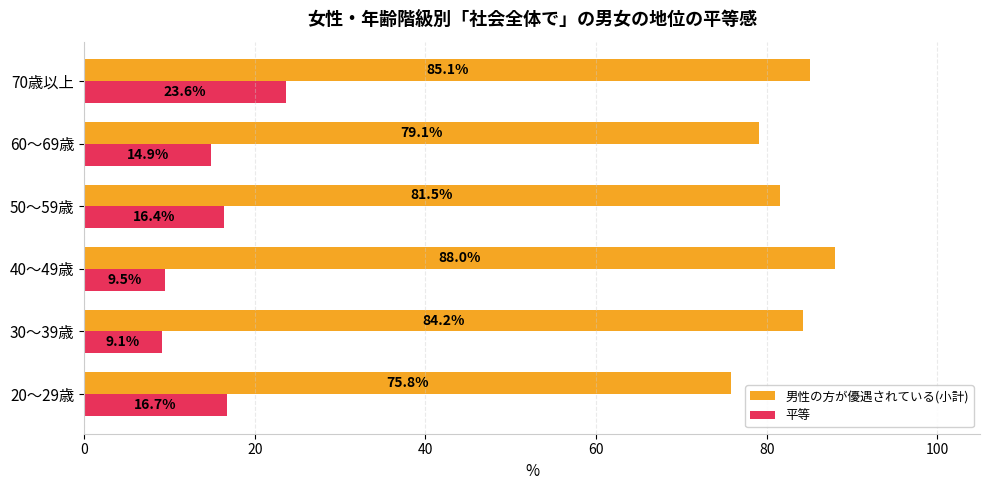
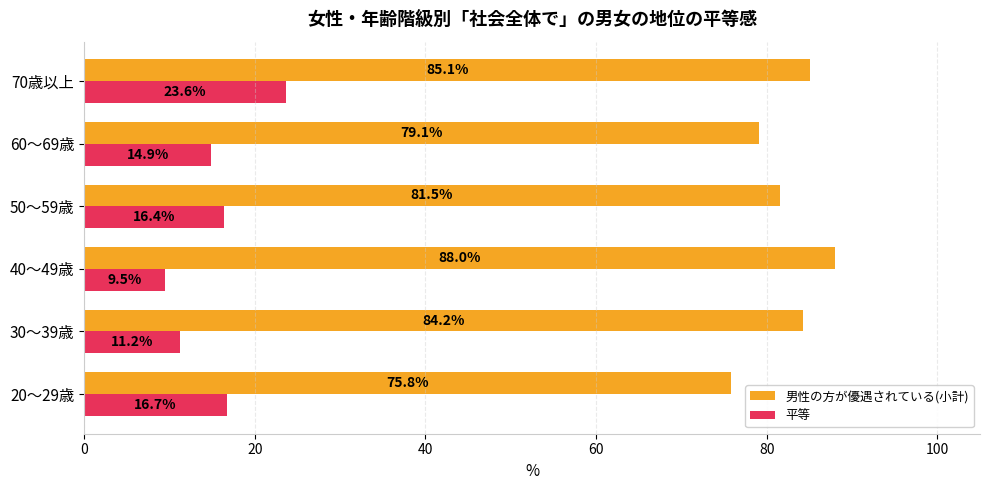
  {
    "男性の方が優遇されている(小計)": {
      "70歳以上": "85.1%",
      "60～69歳": "79.1%",
      "50～59歳": "81.5%",
      "40～49歳": "88.0%",
      "30～39歳": "84.2%",
      "20～29歳": "75.8%"
    },
    "平等": {
      "70歳以上": "23.6%",
      "60～69歳": "14.9%",
      "50～59歳": "16.4%",
      "40～49歳": "9.5%",
-     "30～39歳": "9.1%",
+     "30～39歳": "11.2%",
      "20～29歳": "16.7%"
    }
  }
